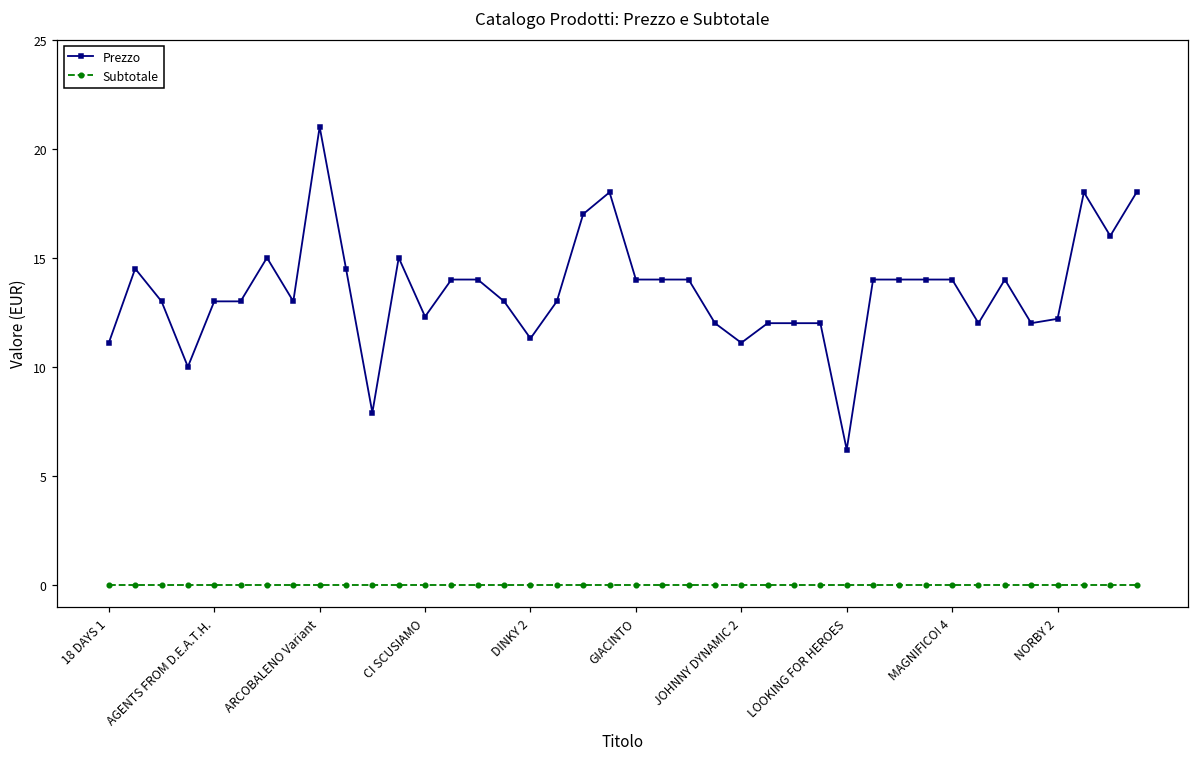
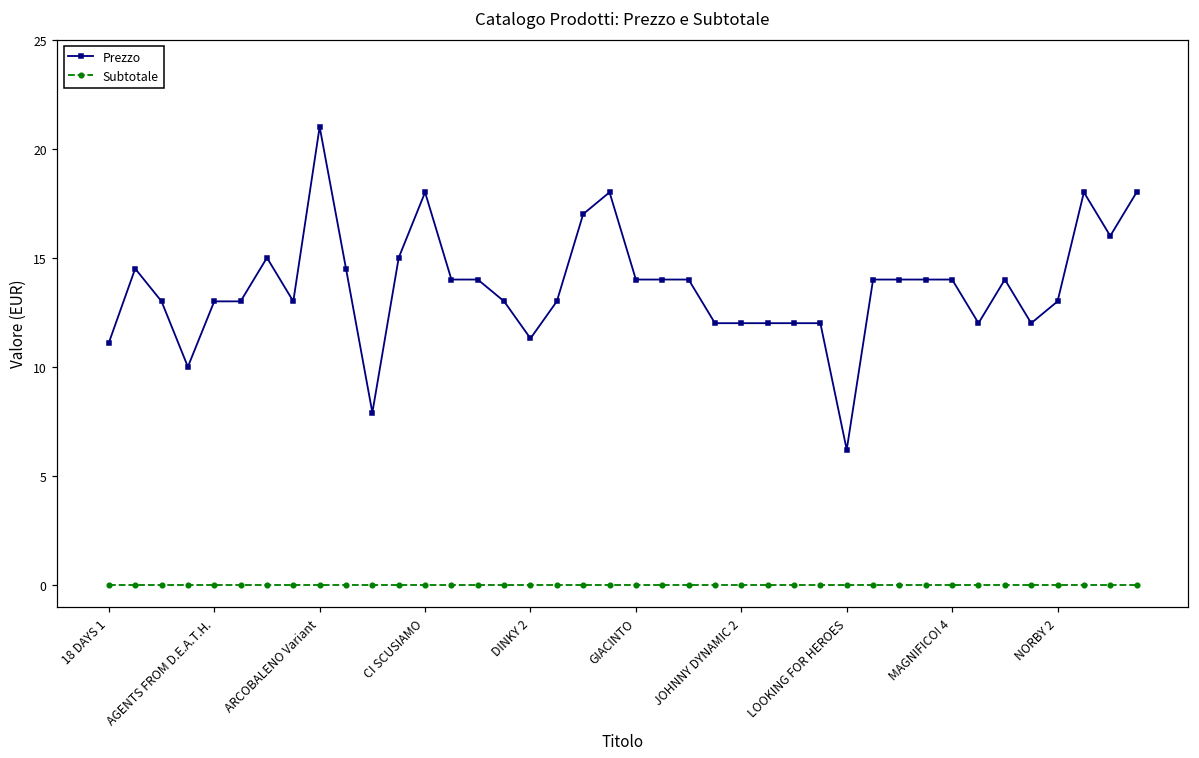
  {
    "Prezzo": {
      "18 DAYS 1": 11.1,
      "AGENTS FROM D.E.A.T.H.": 13.0,
      "ARCOBALENO Variant": 21.0,
-     "CI SCUSIAMO": 12.3,
+     "CI SCUSIAMO": 18.0,
      "DINKY 2": 11.3,
      "GIACINTO": 14.0,
-     "JOHNNY DYNAMIC 2": 11.1,
+     "JOHNNY DYNAMIC 2": 12.0,
      "LOOKING FOR HEROES": 6.2,
      "MAGNIFICO! 4": 14.0,
-     "NORBY 2": 12.2
+     "NORBY 2": 13.0
    },
    "Subtotale": {
      "18 DAYS 1": 0.0,
      "AGENTS FROM D.E.A.T.H.": 0.0,
      "ARCOBALENO Variant": 0.0,
      "CI SCUSIAMO": 0.0,
      "DINKY 2": 0.0,
      "GIACINTO": 0.0,
      "JOHNNY DYNAMIC 2": 0.0,
      "LOOKING FOR HEROES": 0.0,
      "MAGNIFICO! 4": 0.0,
      "NORBY 2": 0.0
    }
  }
